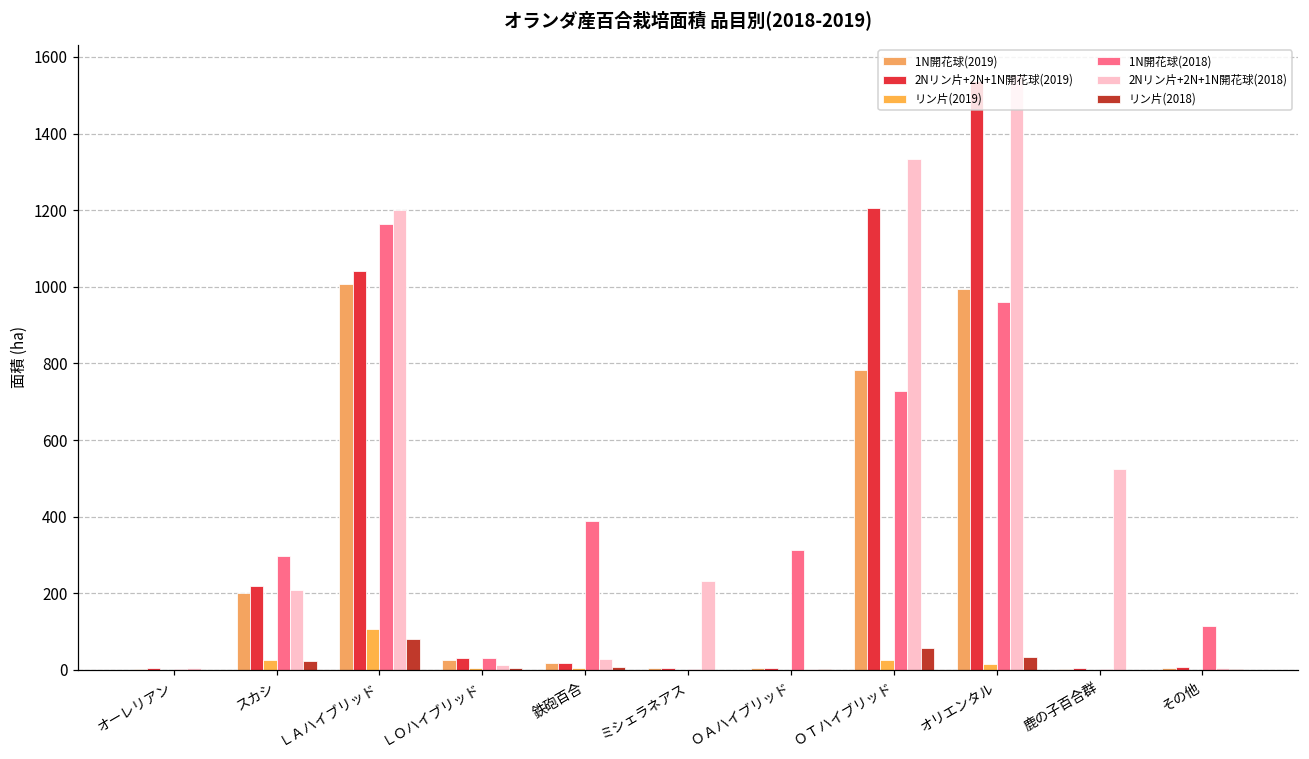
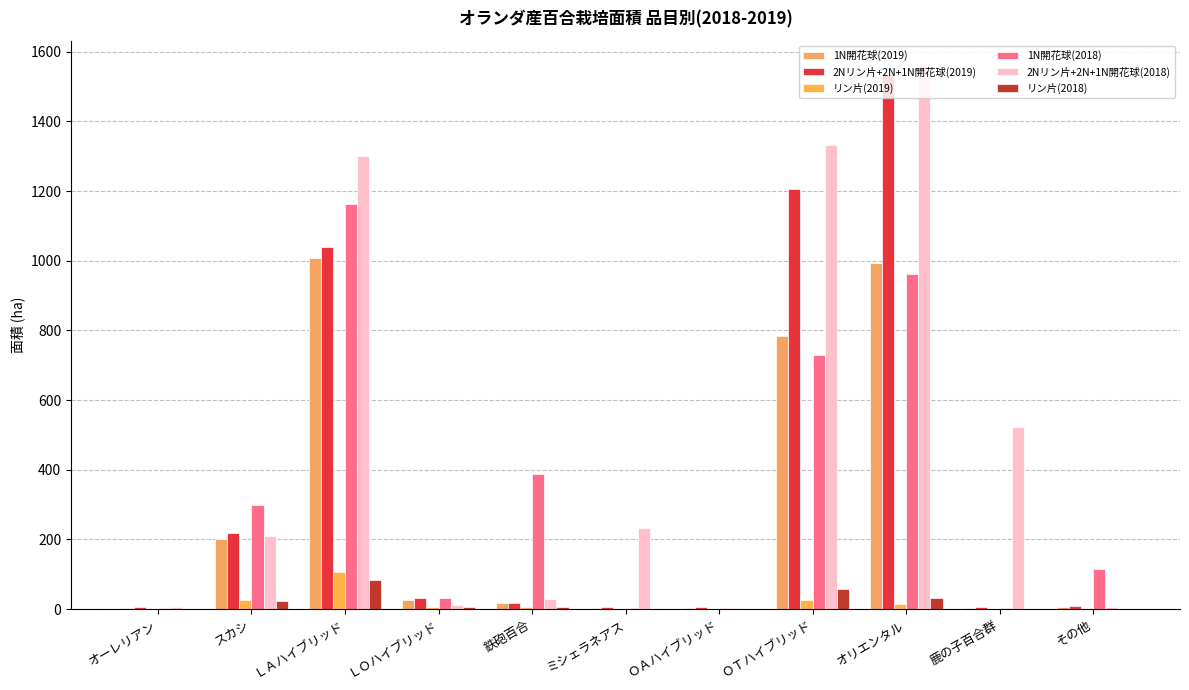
  {
    "1N開花球(2018)": {
      "スカシ": 300,
      "ＬＡハイブリッド": 1160,
      "ＬＯハイブリッド": 30,
      "鉄砲百合": 390,
-     "ＯＡハイブリッド": 310,
+     "ＯＡハイブリッド": 0,
      "ＯＴハイブリッド": 730,
      "オリエンタル": 960,
      "その他": 120
    },
    "2Nリン片+2N+1N開花球(2018)": {
      "スカシ": 210,
-     "ＬＡハイブリッド": 1200,
+     "ＬＡハイブリッド": 1300,
      "ＬＯハイブリッド": 10,
      "鉄砲百合": 30,
      "ミシェラネアス": 230,
      "ＯＴハイブリッド": 1330,
      "鹿の子百合群": 520
    }
  }
